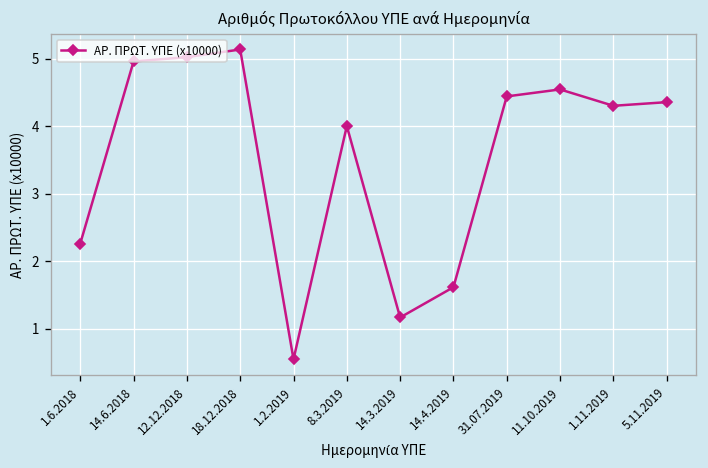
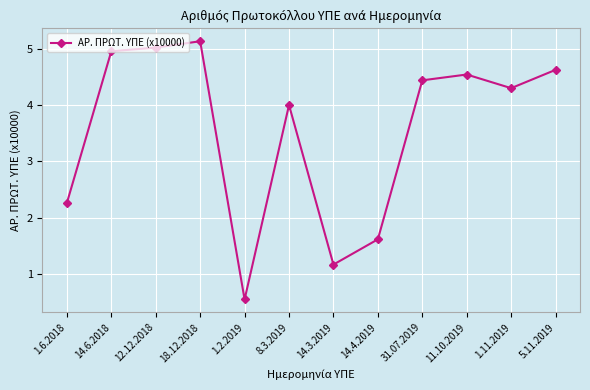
  {
    "1.6.2018": 2.3,
    "18.12.2018": 5.1,
    "1.2.2019": 0.6,
    "8.3.2019": 4.0,
    "14.3.2019": 1.2,
    "14.4.2019": 1.6,
    "31.07.2019": 4.4,
    "11.10.2019": 4.5,
    "1.11.2019": 4.3,
-   "5.11.2019": 4.4
+   "5.11.2019": 4.6
  }
